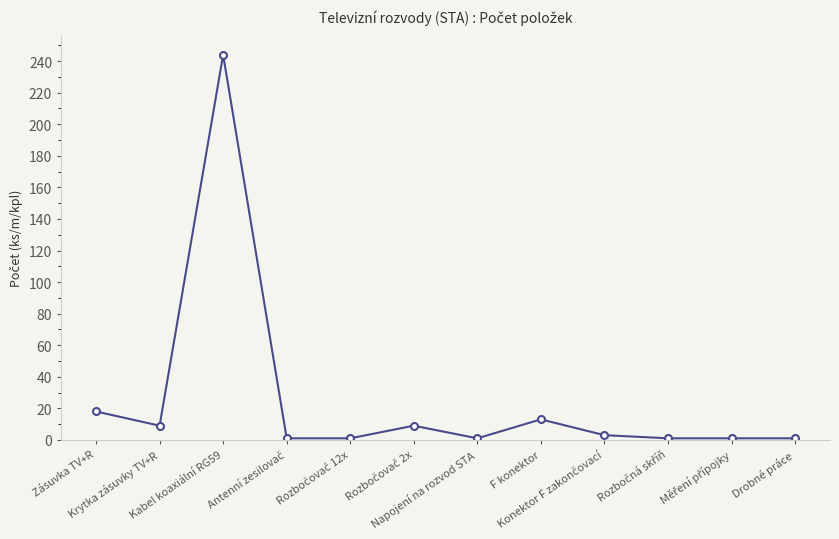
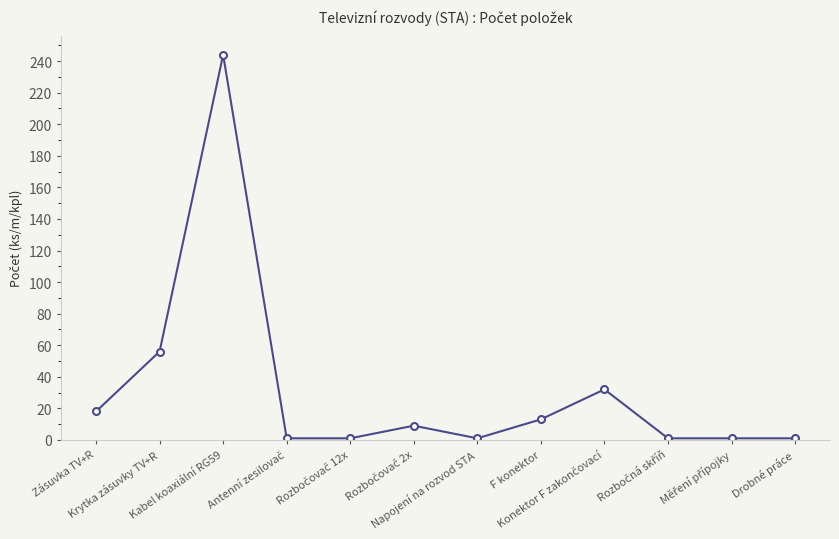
  {
    "Zásuvka TV+R": 18,
-   "Krytka zásuvky TV+R": 9,
+   "Krytka zásuvky TV+R": 56,
    "Kabel koaxiální RG59": 244,
    "Antenní zesilovač": 1,
    "Rozbočovač 12x": 1,
    "Rozbočovač 2x": 9,
    "Napojení na rozvod STA": 1,
    "F konektor": 13,
-   "Konektor F zakončovací": 3,
+   "Konektor F zakončovací": 32,
    "Rozbočná skříň": 1,
    "Měření přípojky": 1,
    "Drobné práce": 1
  }
